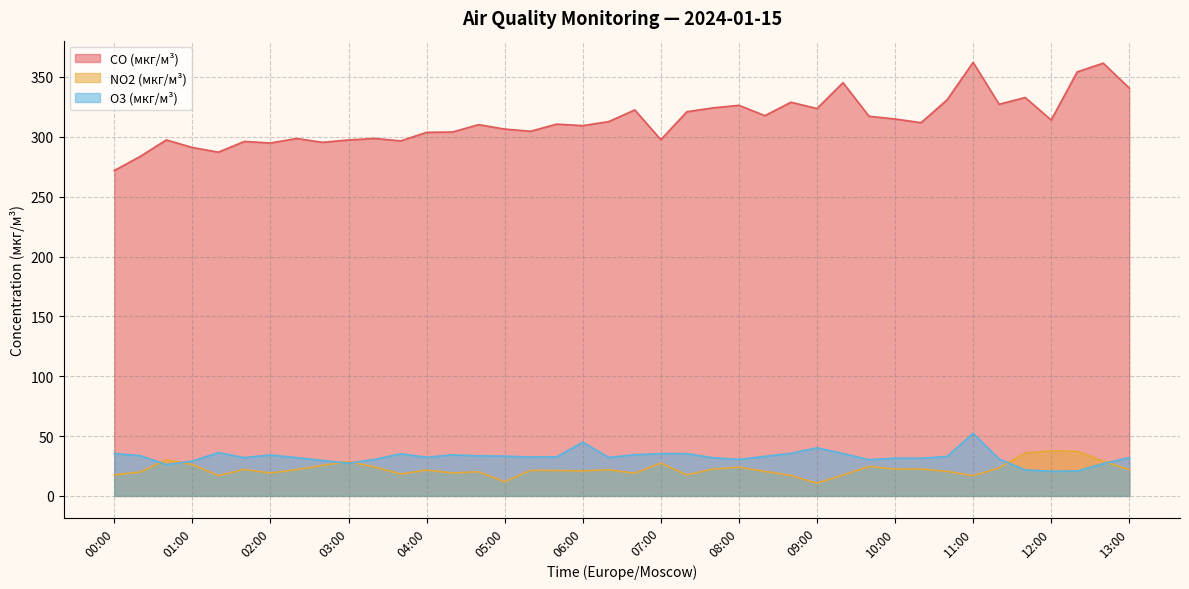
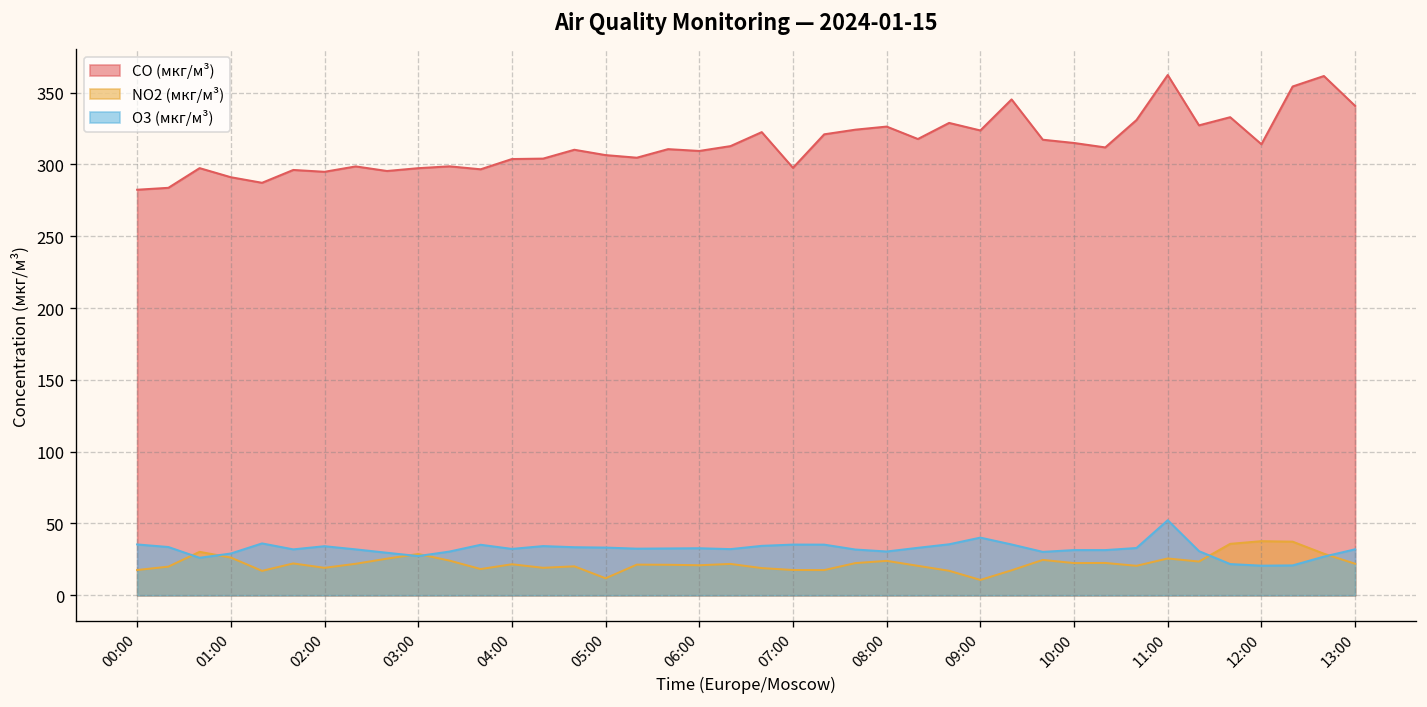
  {
    "CO (мкг/м³)": {
-     "00:00": 272,
+     "00:00": 282,
      "01:00": 291,
      "02:00": 295,
      "03:00": 297,
      "04:00": 304,
      "05:00": 306,
      "06:00": 309,
      "07:00": 298,
      "08:00": 326,
      "09:00": 324,
      "10:00": 315,
      "11:00": 362,
      "12:00": 314,
      "13:00": 341
    },
    "NO2 (мкг/м³)": {
      "00:00": 18,
      "01:00": 26,
      "02:00": 19,
      "04:00": 22,
      "05:00": 12,
      "06:00": 21,
-     "07:00": 27,
+     "07:00": 18,
      "08:00": 24,
      "09:00": 11,
      "10:00": 22,
-     "11:00": 17,
+     "11:00": 26,
      "12:00": 38,
      "13:00": 22
    },
    "O3 (мкг/м³)": {
      "00:00": 35,
      "01:00": 29,
      "02:00": 34,
      "04:00": 32,
      "05:00": 33,
-     "06:00": 45,
+     "06:00": 33,
      "07:00": 35,
      "08:00": 31,
      "09:00": 40,
      "10:00": 32,
      "11:00": 52,
      "12:00": 21,
      "13:00": 32
    }
  }
